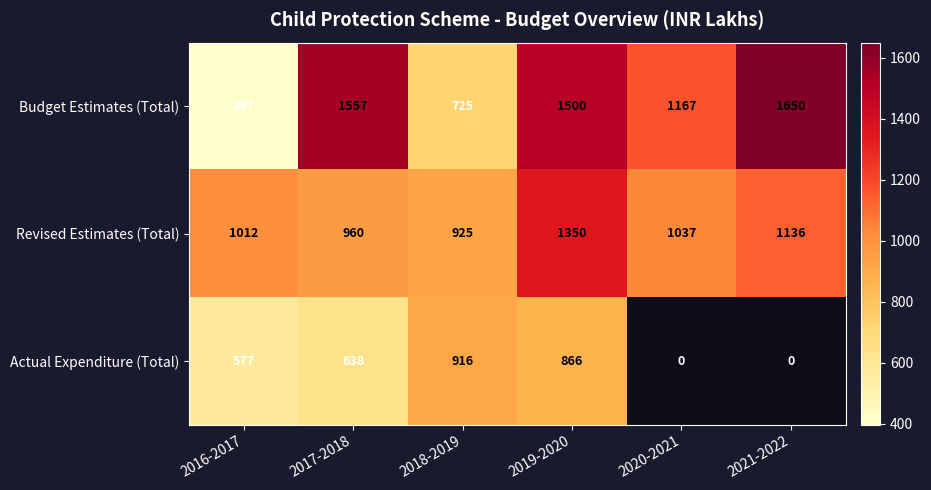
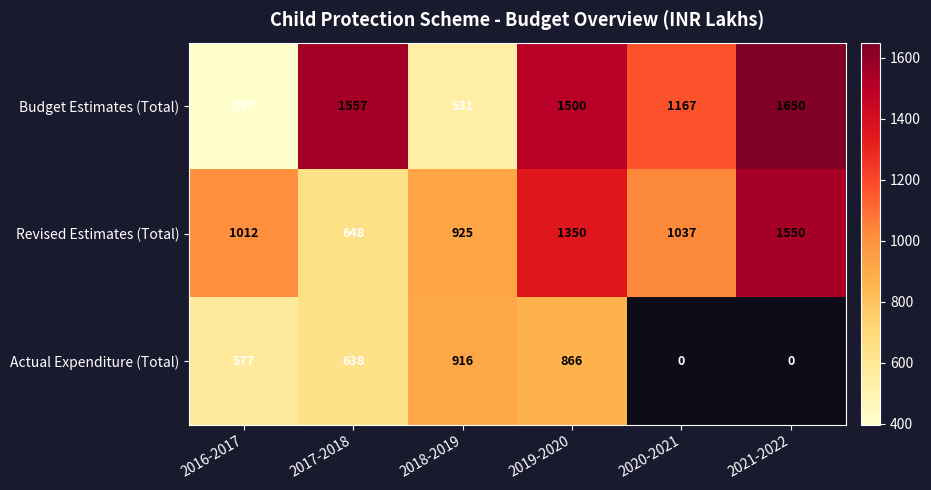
  {
    "Budget Estimates (Total)": {
      "2016-2017": 397,
      "2017-2018": 1557,
-     "2018-2019": 725,
+     "2018-2019": 531,
      "2019-2020": 1500,
      "2020-2021": 1167,
      "2021-2022": 1650
    },
    "Revised Estimates (Total)": {
      "2016-2017": 1012,
-     "2017-2018": 960,
+     "2017-2018": 648,
      "2018-2019": 925,
      "2019-2020": 1350,
      "2020-2021": 1037,
-     "2021-2022": 1136
+     "2021-2022": 1550
    },
    "Actual Expenditure (Total)": {
      "2016-2017": 577,
      "2017-2018": 638,
      "2018-2019": 916,
      "2019-2020": 866
    }
  }
